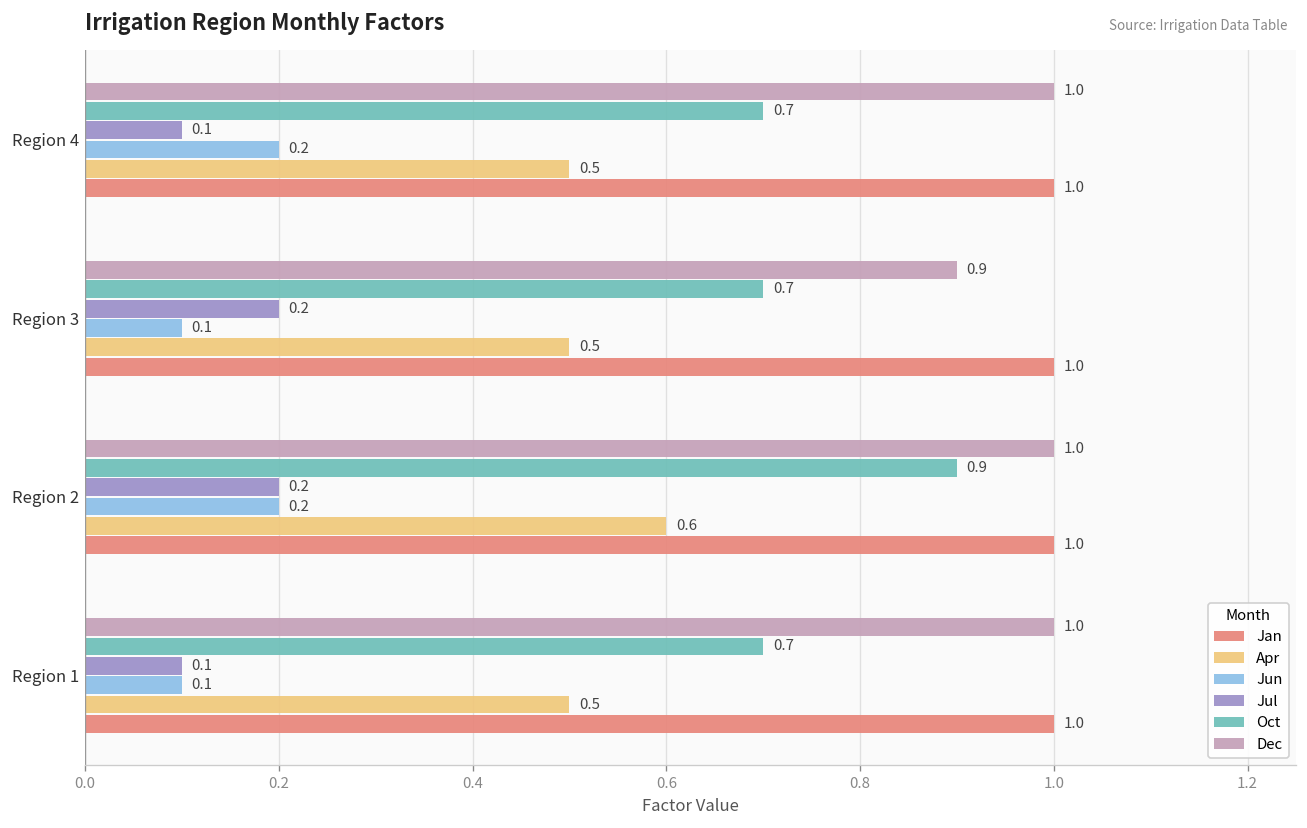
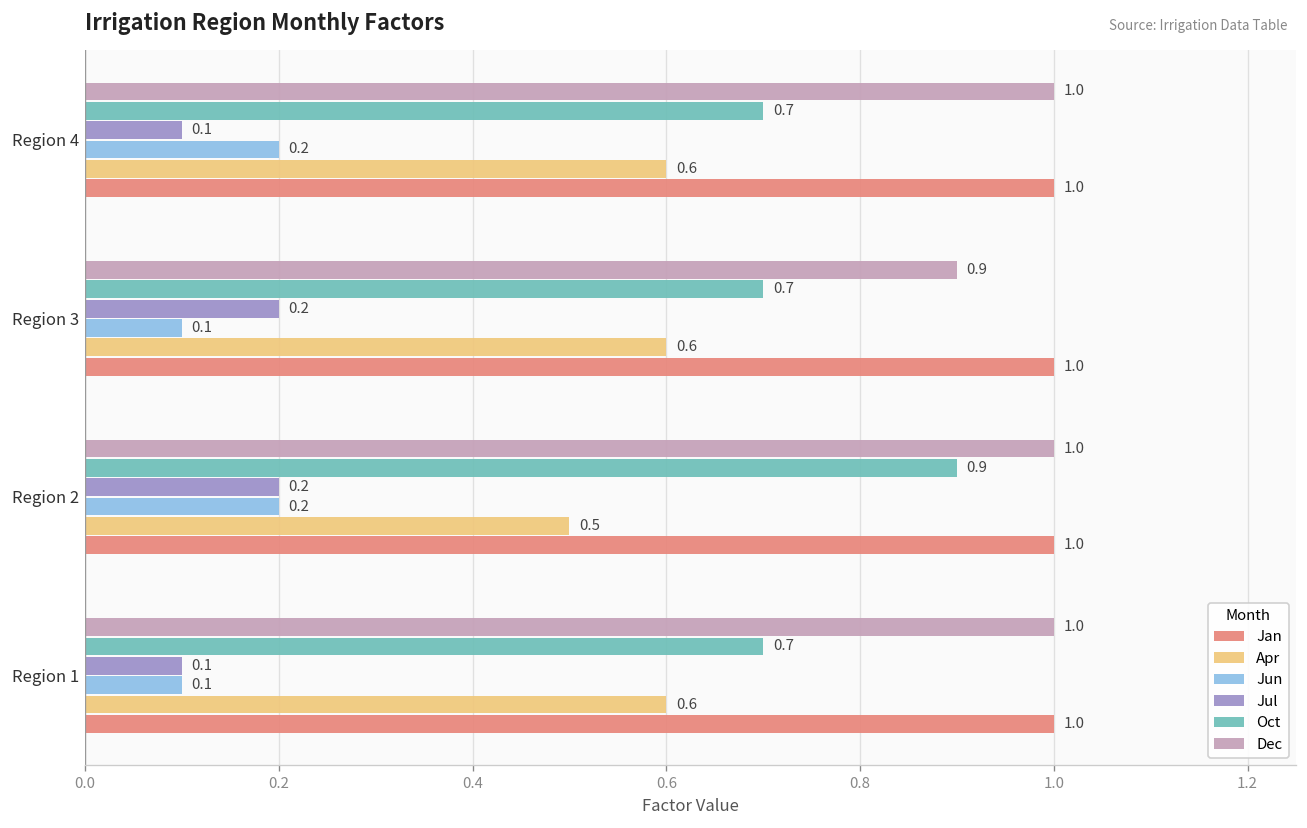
  {
    "Jan": {
      "Region 4": 1.0,
      "Region 3": 1.0,
      "Region 2": 1.0,
      "Region 1": 1.0
    },
    "Apr": {
-     "Region 4": 0.5,
-     "Region 3": 0.5,
-     "Region 2": 0.6,
-     "Region 1": 0.5
+     "Region 4": 0.6,
+     "Region 3": 0.6,
+     "Region 2": 0.5,
+     "Region 1": 0.6
    }
  }
